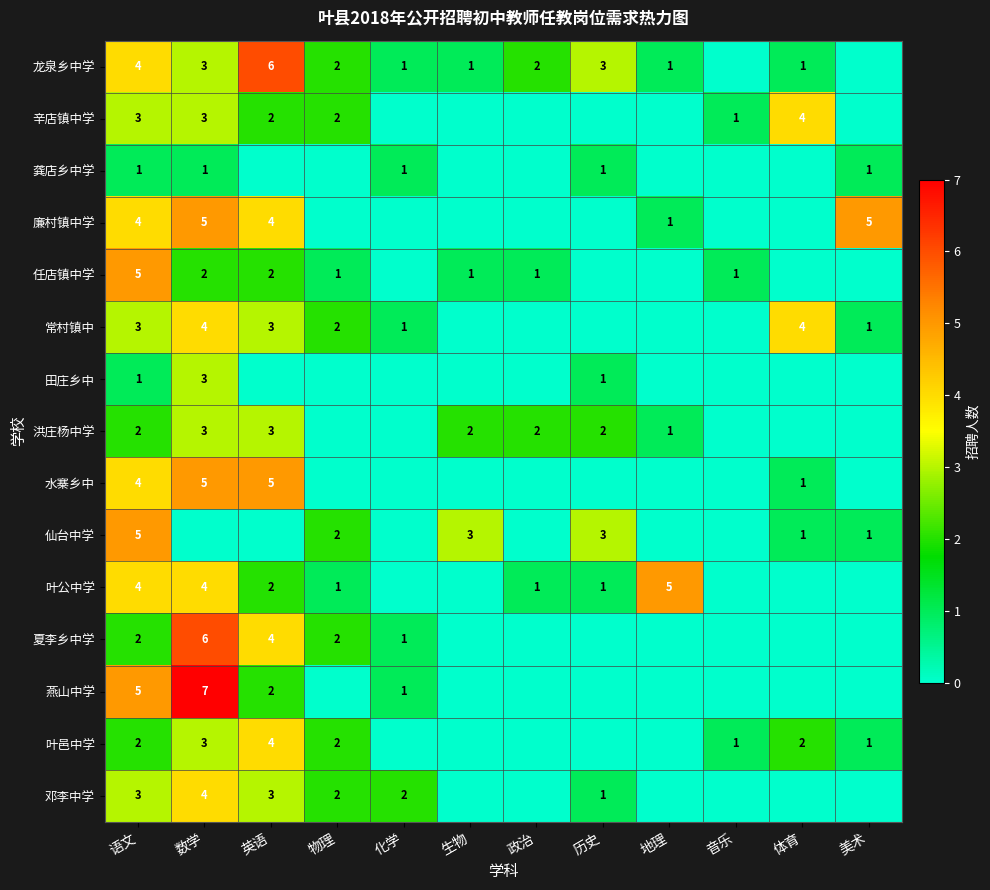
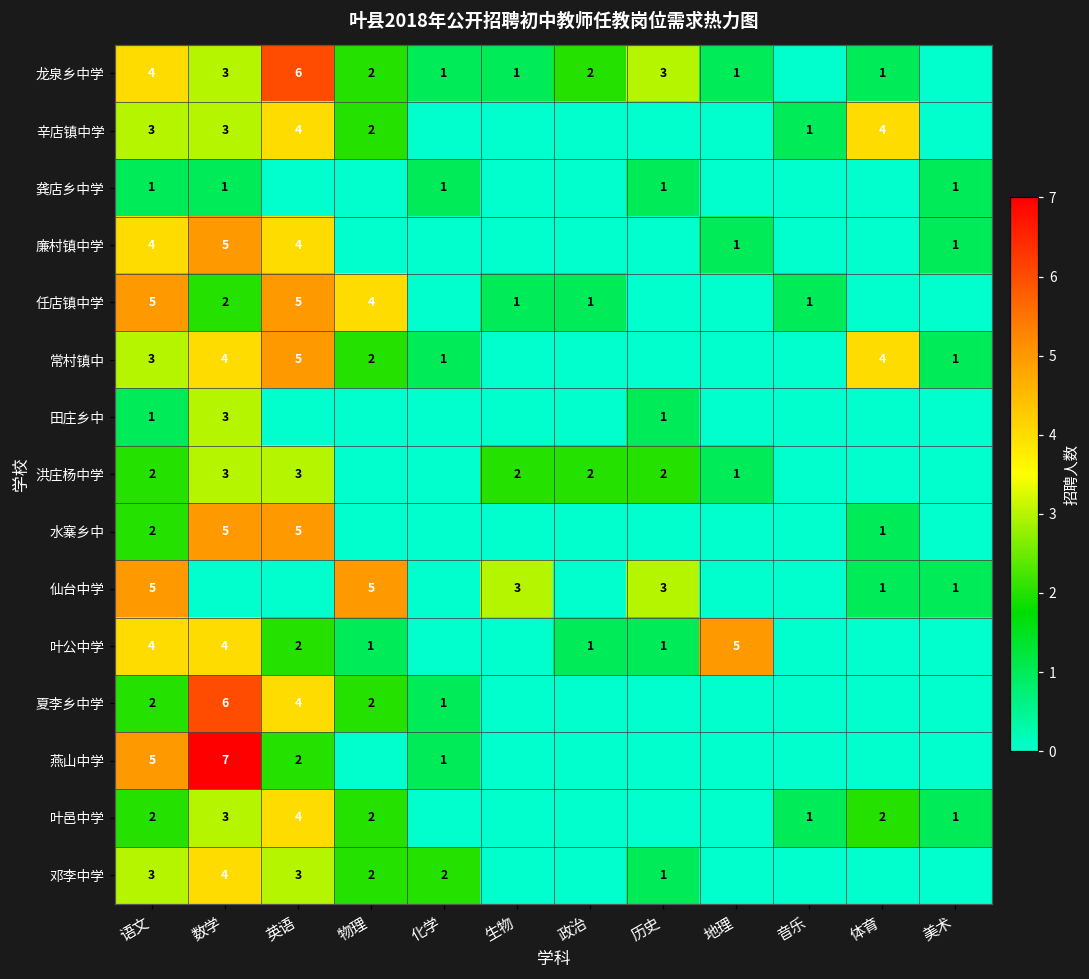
  {
    "龙泉乡中学": {
      "语文": 4,
      "数学": 3,
      "英语": 6,
      "物理": 2,
      "化学": 1,
      "生物": 1,
      "政治": 2,
      "历史": 3,
      "地理": 1,
      "体育": 1
    },
    "辛店镇中学": {
      "语文": 3,
      "数学": 3,
-     "英语": 2,
+     "英语": 4,
      "物理": 2,
      "音乐": 1,
      "体育": 4
    },
    "龚店乡中学": {
      "语文": 1,
      "数学": 1,
      "化学": 1,
      "历史": 1,
      "美术": 1
    },
    "廉村镇中学": {
      "语文": 4,
      "数学": 5,
      "英语": 4,
      "地理": 1,
-     "美术": 5
+     "美术": 1
    },
    "任店镇中学": {
      "语文": 5,
      "数学": 2,
-     "英语": 2,
-     "物理": 1,
+     "英语": 5,
+     "物理": 4,
      "生物": 1,
      "政治": 1,
      "音乐": 1
    },
    "常村镇中": {
      "语文": 3,
      "数学": 4,
-     "英语": 3,
+     "英语": 5,
      "物理": 2,
      "化学": 1,
      "体育": 4,
      "美术": 1
    },
    "田庄乡中": {
      "语文": 1,
      "数学": 3,
      "历史": 1
    },
    "洪庄杨中学": {
      "语文": 2,
      "数学": 3,
      "英语": 3,
      "生物": 2,
      "政治": 2,
      "历史": 2,
      "地理": 1
    },
    "水寨乡中": {
-     "语文": 4,
+     "语文": 2,
      "数学": 5,
      "英语": 5,
      "体育": 1
    },
    "仙台中学": {
      "语文": 5,
-     "物理": 2,
+     "物理": 5,
      "生物": 3,
      "历史": 3,
      "体育": 1,
      "美术": 1
    },
    "叶公中学": {
      "语文": 4,
      "数学": 4,
      "英语": 2,
      "物理": 1,
      "政治": 1,
      "历史": 1,
      "地理": 5
    },
    "夏李乡中学": {
      "语文": 2,
      "数学": 6,
      "英语": 4,
      "物理": 2,
      "化学": 1
    },
    "燕山中学": {
      "语文": 5,
      "数学": 7,
      "英语": 2,
      "化学": 1
    },
    "叶邑中学": {
      "语文": 2,
      "数学": 3,
      "英语": 4,
      "物理": 2,
      "音乐": 1,
      "体育": 2,
      "美术": 1
    },
    "邓李中学": {
      "语文": 3,
      "数学": 4,
      "英语": 3,
      "物理": 2,
      "化学": 2,
      "历史": 1
    }
  }
